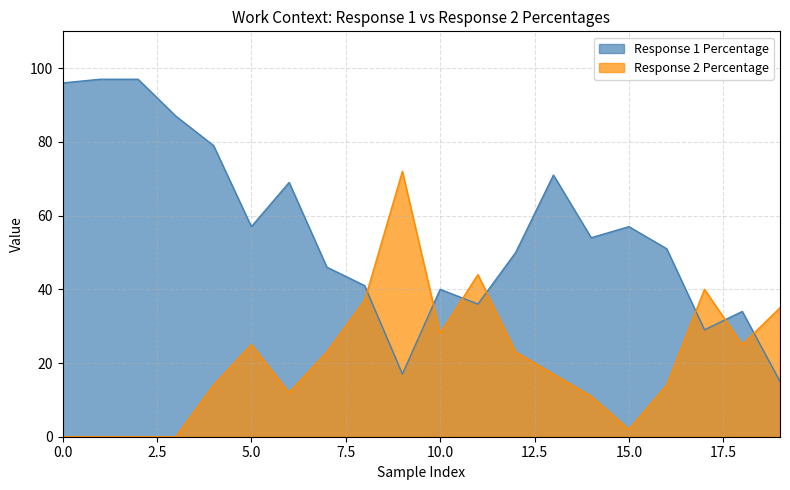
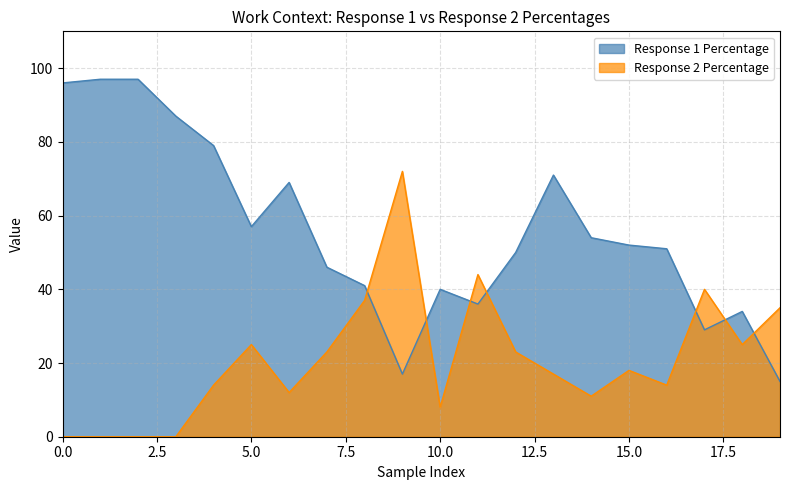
  {
    "Response 1 Percentage": {
      "0.0": 96,
      "5.0": 57,
      "10.0": 40,
-     "15.0": 57
+     "15.0": 52
    },
    "Response 2 Percentage": {
      "0.0": 0,
      "5.0": 25,
-     "10.0": 28,
-     "15.0": 2
+     "10.0": 8,
+     "15.0": 18
    }
  }
